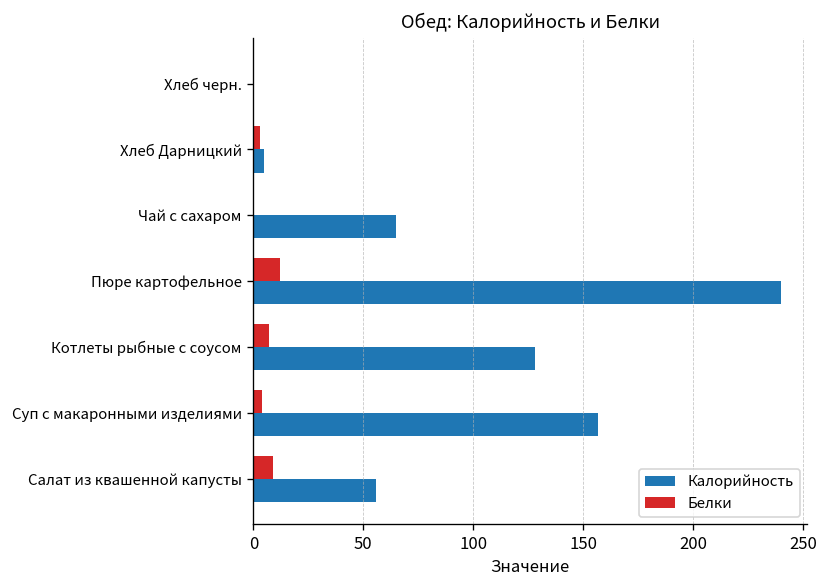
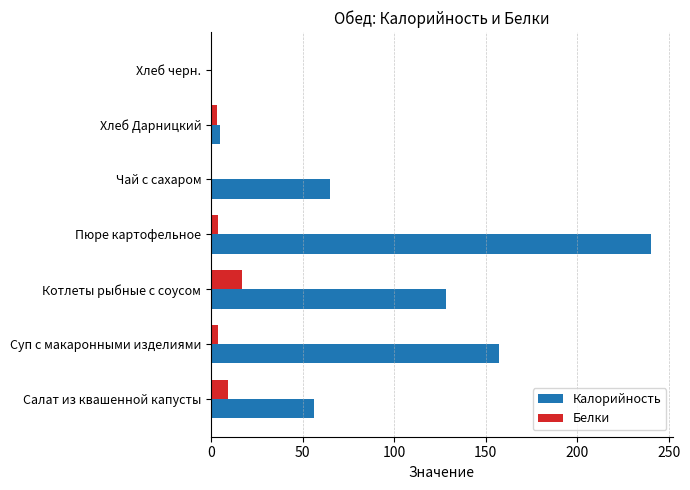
  {
    "Калорийность": {
      "Хлеб черн.": 0,
      "Хлеб Дарницкий": 5,
      "Чай с сахаром": 65,
      "Пюре картофельное": 240,
      "Котлеты рыбные с соусом": 128,
      "Суп с макаронными изделиями": 157,
      "Салат из квашенной капусты": 56
    },
    "Белки": {
      "Хлеб черн.": 0,
      "Хлеб Дарницкий": 3,
      "Чай с сахаром": 0,
-     "Пюре картофельное": 12,
-     "Котлеты рыбные с соусом": 7,
+     "Пюре картофельное": 4,
+     "Котлеты рыбные с соусом": 17,
      "Суп с макаронными изделиями": 4,
      "Салат из квашенной капусты": 9
    }
  }
